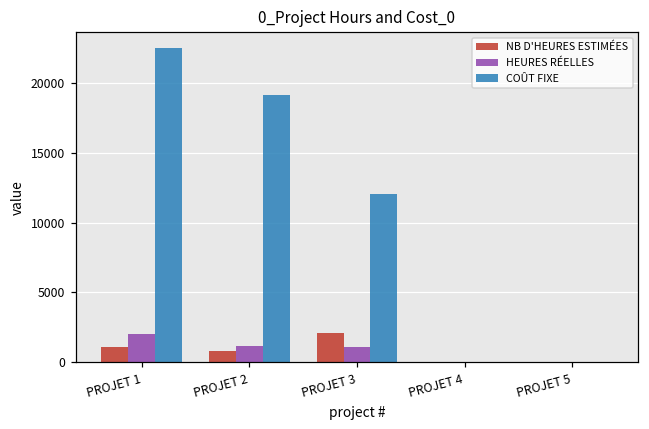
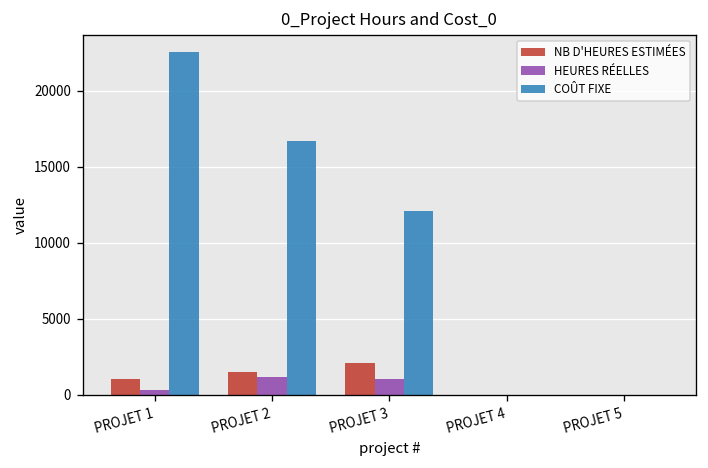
  {
    "NB D'HEURES ESTIMÉES": {
      "PROJET 1": 1100,
-     "PROJET 2": 800,
+     "PROJET 2": 1500,
      "PROJET 3": 2100,
      "PROJET 4": 0,
      "PROJET 5": 0
    },
    "HEURES RÉELLES": {
-     "PROJET 1": 2000,
+     "PROJET 1": 300,
      "PROJET 2": 1200,
      "PROJET 3": 1100,
      "PROJET 4": 0,
      "PROJET 5": 0
    },
    "COÛT FIXE": {
      "PROJET 1": 22500,
-     "PROJET 2": 19200,
+     "PROJET 2": 16700,
      "PROJET 3": 12100,
      "PROJET 4": 0,
      "PROJET 5": 0
    }
  }
